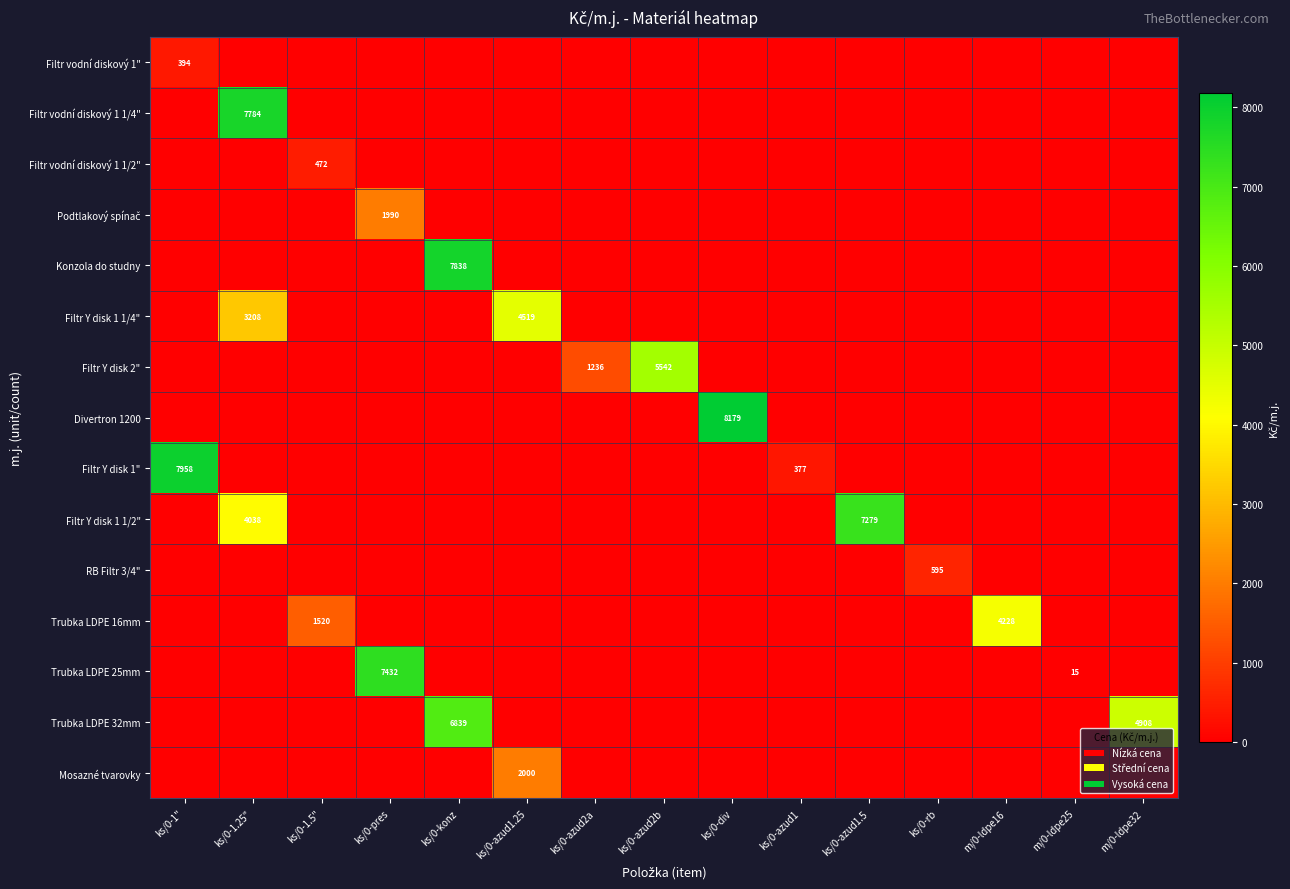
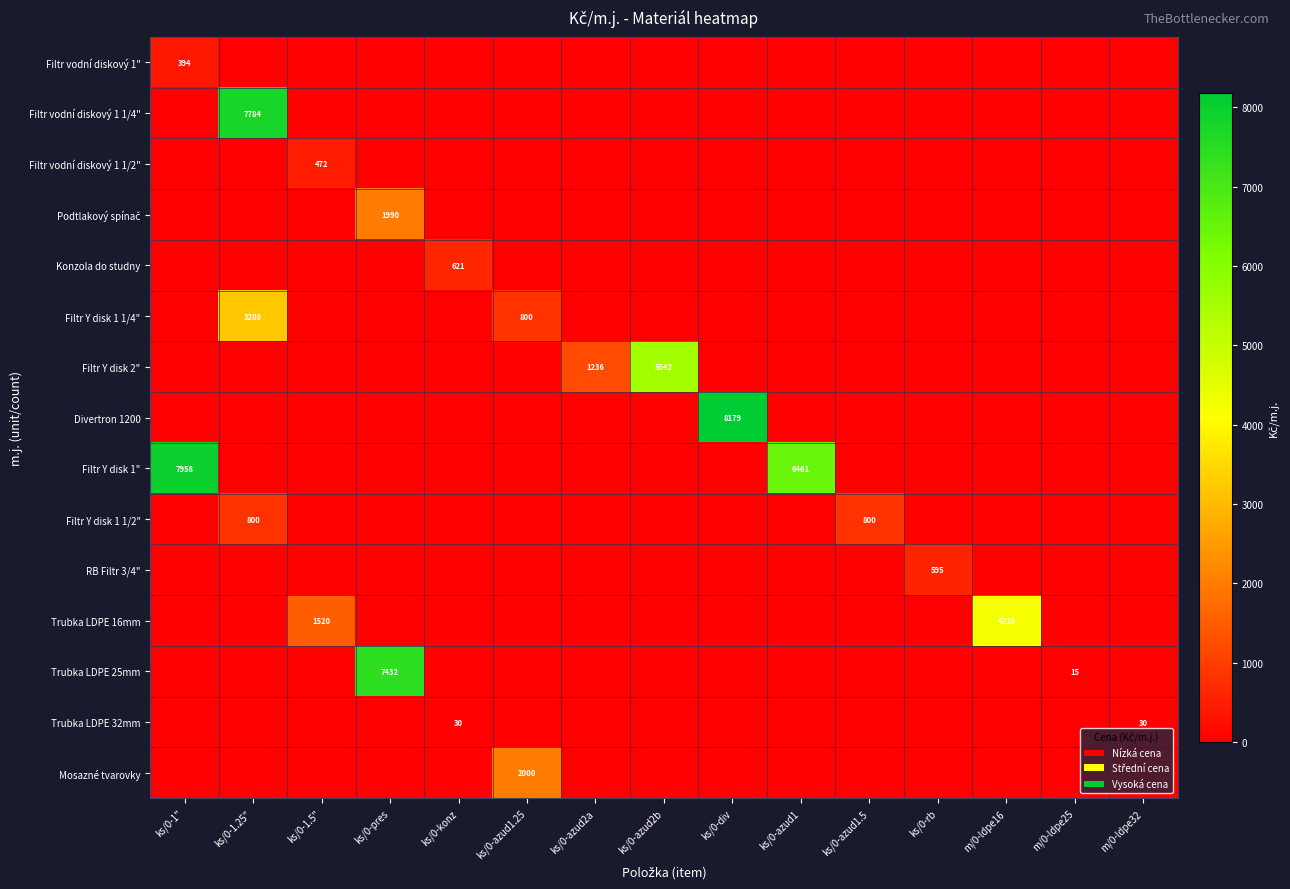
  {
    "Filtr vodní diskový 1\"": {
      "ks/0-1\"": 394
    },
    "Filtr vodní diskový 1 1/4\"": {
      "ks/0-1.25\"": 7784
    },
    "Filtr vodní diskový 1 1/2\"": {
      "ks/0-1.5\"": 472
    },
    "Podtlakový spínač": {
      "ks/0-pres": 1990
    },
    "Konzola do studny": {
-     "ks/0-konz": 7838
+     "ks/0-konz": 621
    },
    "Filtr Y disk 1 1/4\"": {
      "ks/0-1.25\"": 3208,
-     "ks/0-azud1.25": 4519
+     "ks/0-azud1.25": 800
    },
    "Filtr Y disk 2\"": {
      "ks/0-azud2a": 1236,
      "ks/0-azud2b": 5542
    },
    "Divertron 1200": {
      "ks/0-div": 8179
    },
    "Filtr Y disk 1\"": {
      "ks/0-1\"": 7958,
-     "ks/0-azud1": 377
+     "ks/0-azud1": 6461
    },
    "Filtr Y disk 1 1/2\"": {
-     "ks/0-1.25\"": 4038,
-     "ks/0-azud1.5": 7279
+     "ks/0-1.25\"": 800,
+     "ks/0-azud1.5": 800
    },
    "RB Filtr 3/4\"": {
      "ks/0-rb": 595
    },
    "Trubka LDPE 16mm": {
      "ks/0-1.5\"": 1520,
      "m/0-ldpe16": 4228
    },
    "Trubka LDPE 25mm": {
      "ks/0-pres": 7432,
      "m/0-ldpe25": 15
    },
    "Trubka LDPE 32mm": {
-     "ks/0-konz": 6839,
-     "m/0-ldpe32": 4908
+     "ks/0-konz": 30,
+     "m/0-ldpe32": 30
    },
    "Mosazné tvarovky": {
      "ks/0-azud1.25": 2000
    }
  }
